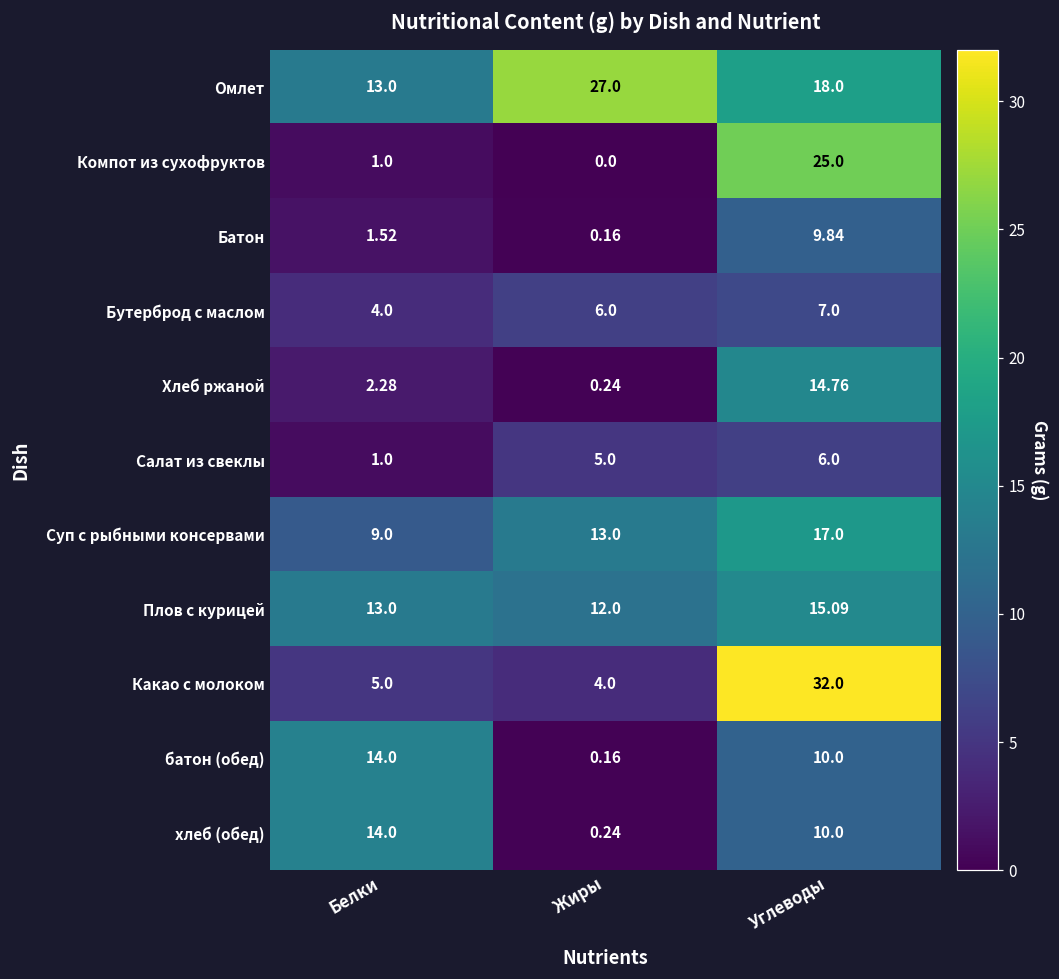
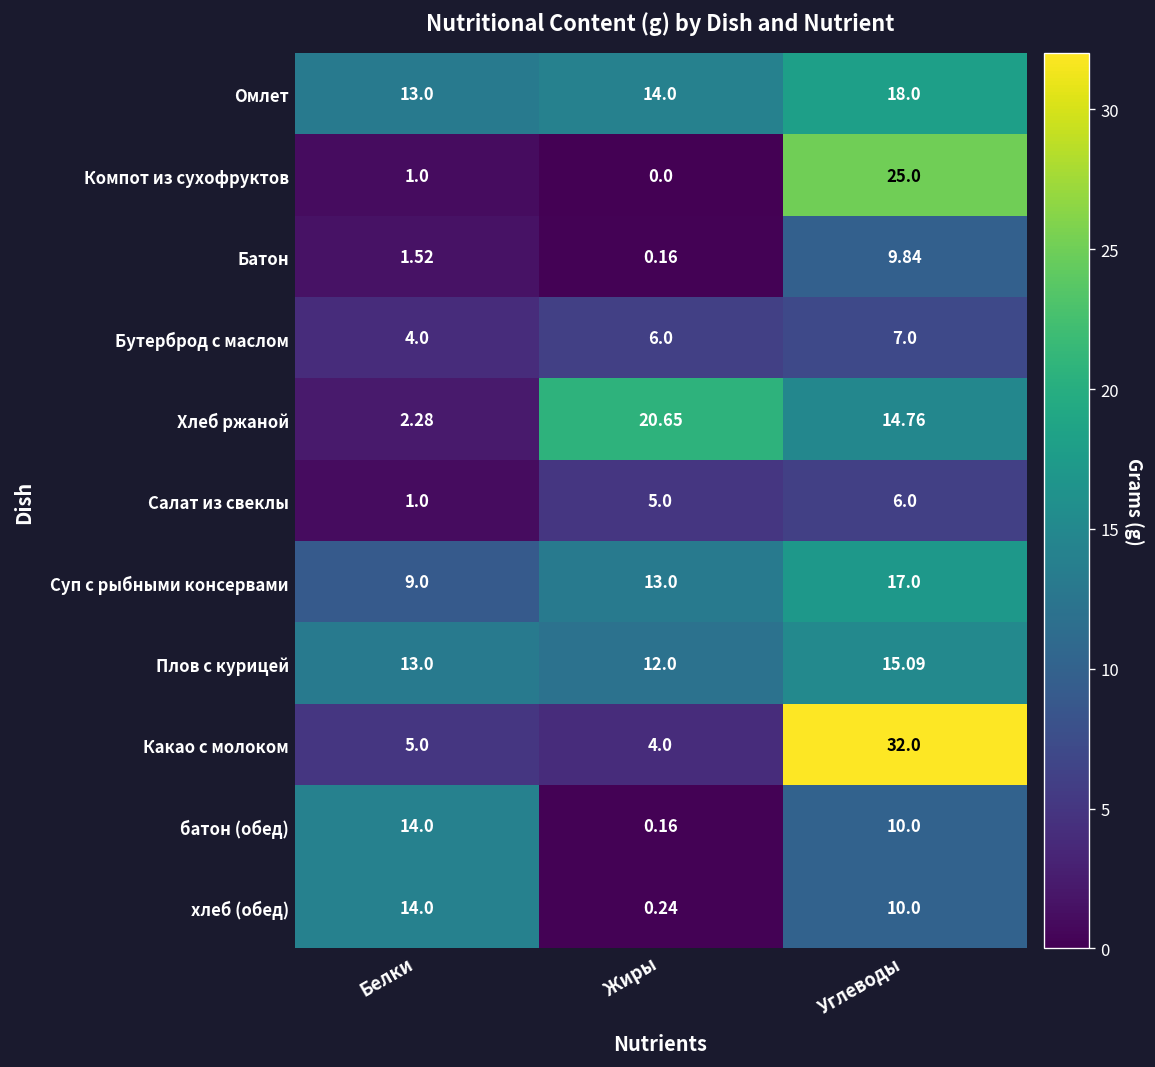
  {
    "Омлет": {
      "Белки": 13.0,
-     "Жиры": 27.0,
+     "Жиры": 14.0,
      "Углеводы": 18.0
    },
    "Компот из сухофруктов": {
      "Белки": 1.0,
      "Жиры": 0.0,
      "Углеводы": 25.0
    },
    "Батон": {
      "Белки": 1.52,
      "Жиры": 0.16,
      "Углеводы": 9.84
    },
    "Бутерброд с маслом": {
      "Белки": 4.0,
      "Жиры": 6.0,
      "Углеводы": 7.0
    },
    "Хлеб ржаной": {
      "Белки": 2.28,
-     "Жиры": 0.24,
+     "Жиры": 20.65,
      "Углеводы": 14.76
    },
    "Салат из свеклы": {
      "Белки": 1.0,
      "Жиры": 5.0,
      "Углеводы": 6.0
    },
    "Суп с рыбными консервами": {
      "Белки": 9.0,
      "Жиры": 13.0,
      "Углеводы": 17.0
    },
    "Плов с курицей": {
      "Белки": 13.0,
      "Жиры": 12.0,
      "Углеводы": 15.09
    },
    "Какао с молоком": {
      "Белки": 5.0,
      "Жиры": 4.0,
      "Углеводы": 32.0
    },
    "батон (обед)": {
      "Белки": 14.0,
      "Жиры": 0.16,
      "Углеводы": 10.0
    },
    "хлеб (обед)": {
      "Белки": 14.0,
      "Жиры": 0.24,
      "Углеводы": 10.0
    }
  }
